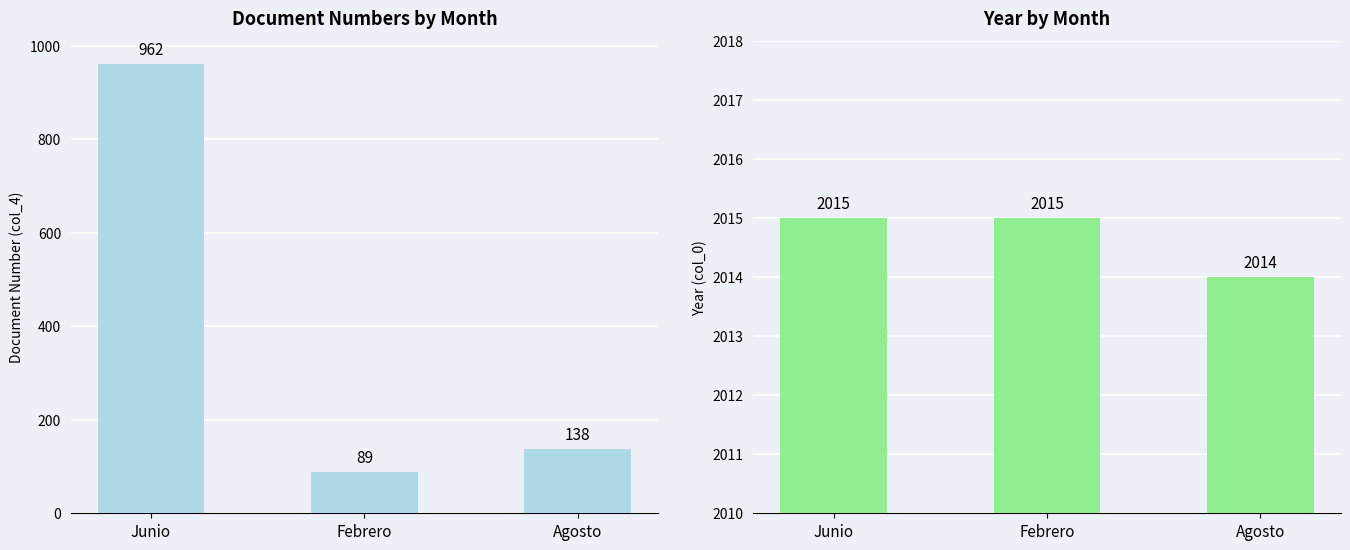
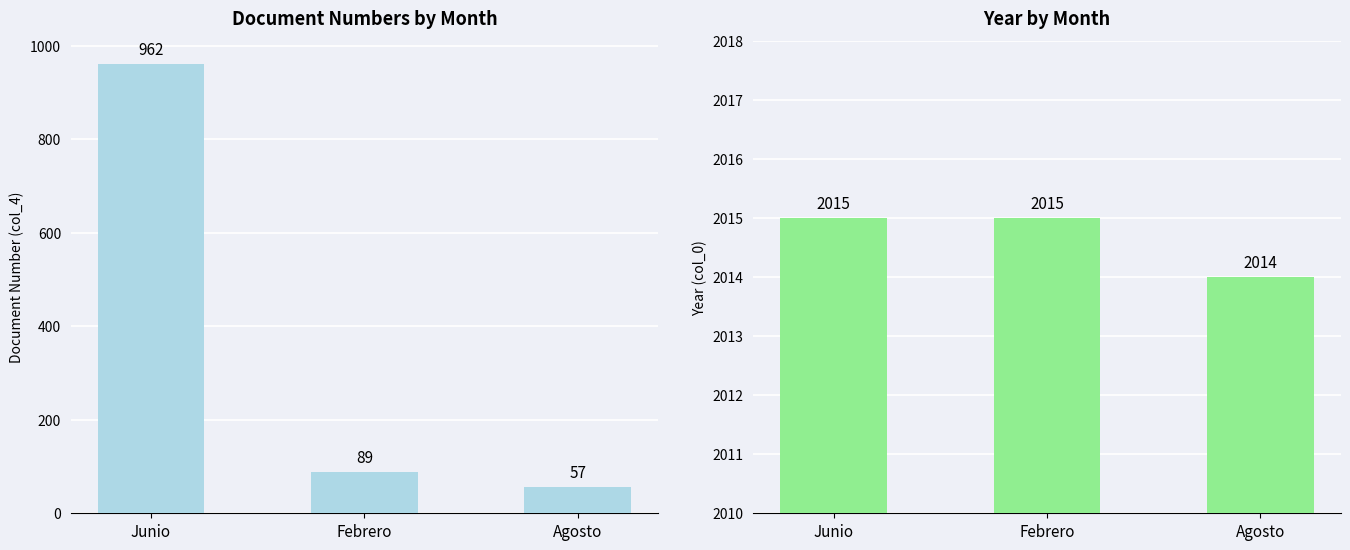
  {
    "Document Numbers by Month": {
      "Junio": 962,
      "Febrero": 89,
-     "Agosto": 138
+     "Agosto": 57
    },
    "Year by Month": {
      "Junio": 2015,
      "Febrero": 2015,
      "Agosto": 2014
    }
  }
